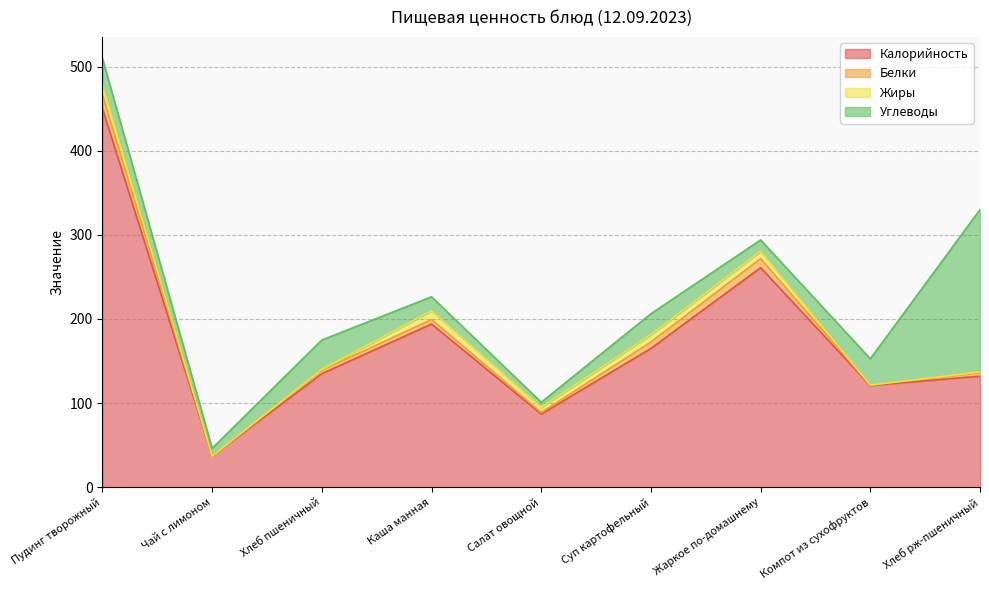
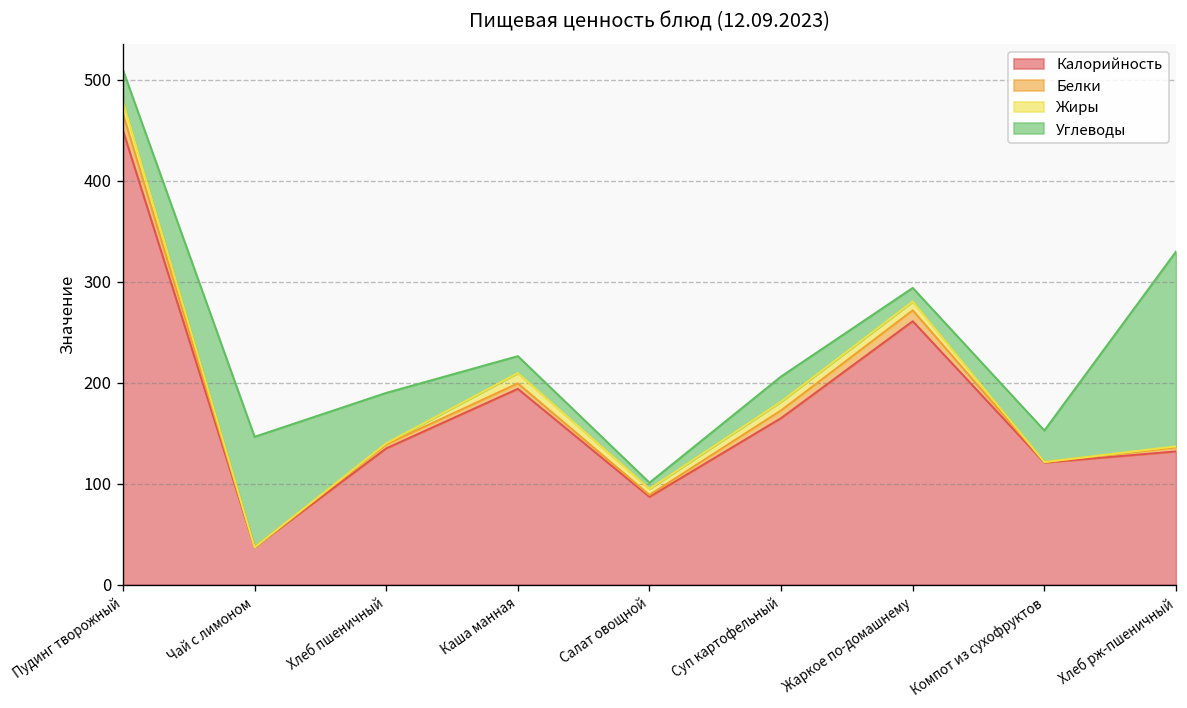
  {
    "Калорийность": {
      "Пудинг творожный": 450,
      "Хлеб пшеничный": 140,
      "Каша манная": 190,
      "Суп картофельный": 170,
      "Жаркое по-домашнему": 260,
      "Хлеб рж-пшеничный": 130
    },
    "Углеводы": {
      "Пудинг творожный": 30,
-     "Чай с лимоном": 10,
-     "Хлеб пшеничный": 40,
+     "Чай с лимоном": 110,
+     "Хлеб пшеничный": 50,
      "Каша манная": 20,
      "Салат овощной": 10,
      "Суп картофельный": 20,
      "Жаркое по-домашнему": 10,
      "Компот из сухофруктов": 30,
      "Хлеб рж-пшеничный": 190
    }
  }
